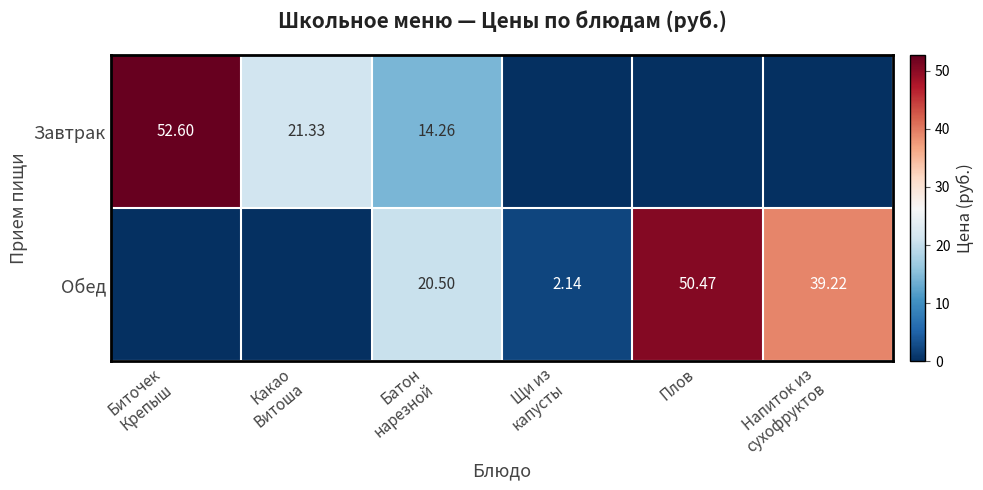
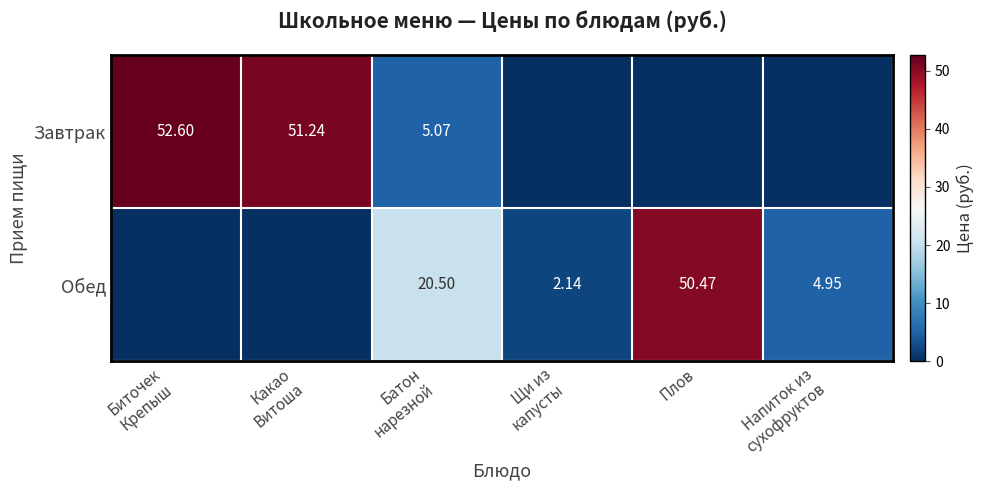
  {
    "Завтрак": {
      "Биточек Крепыш": 52.60,
-     "Какао Витоша": 21.33,
-     "Батон нарезной": 14.26
+     "Какао Витоша": 51.24,
+     "Батон нарезной": 5.07
    },
    "Обед": {
      "Батон нарезной": 20.50,
      "Щи из капусты": 2.14,
      "Плов": 50.47,
-     "Напиток из сухофруктов": 39.22
+     "Напиток из сухофруктов": 4.95
    }
  }
